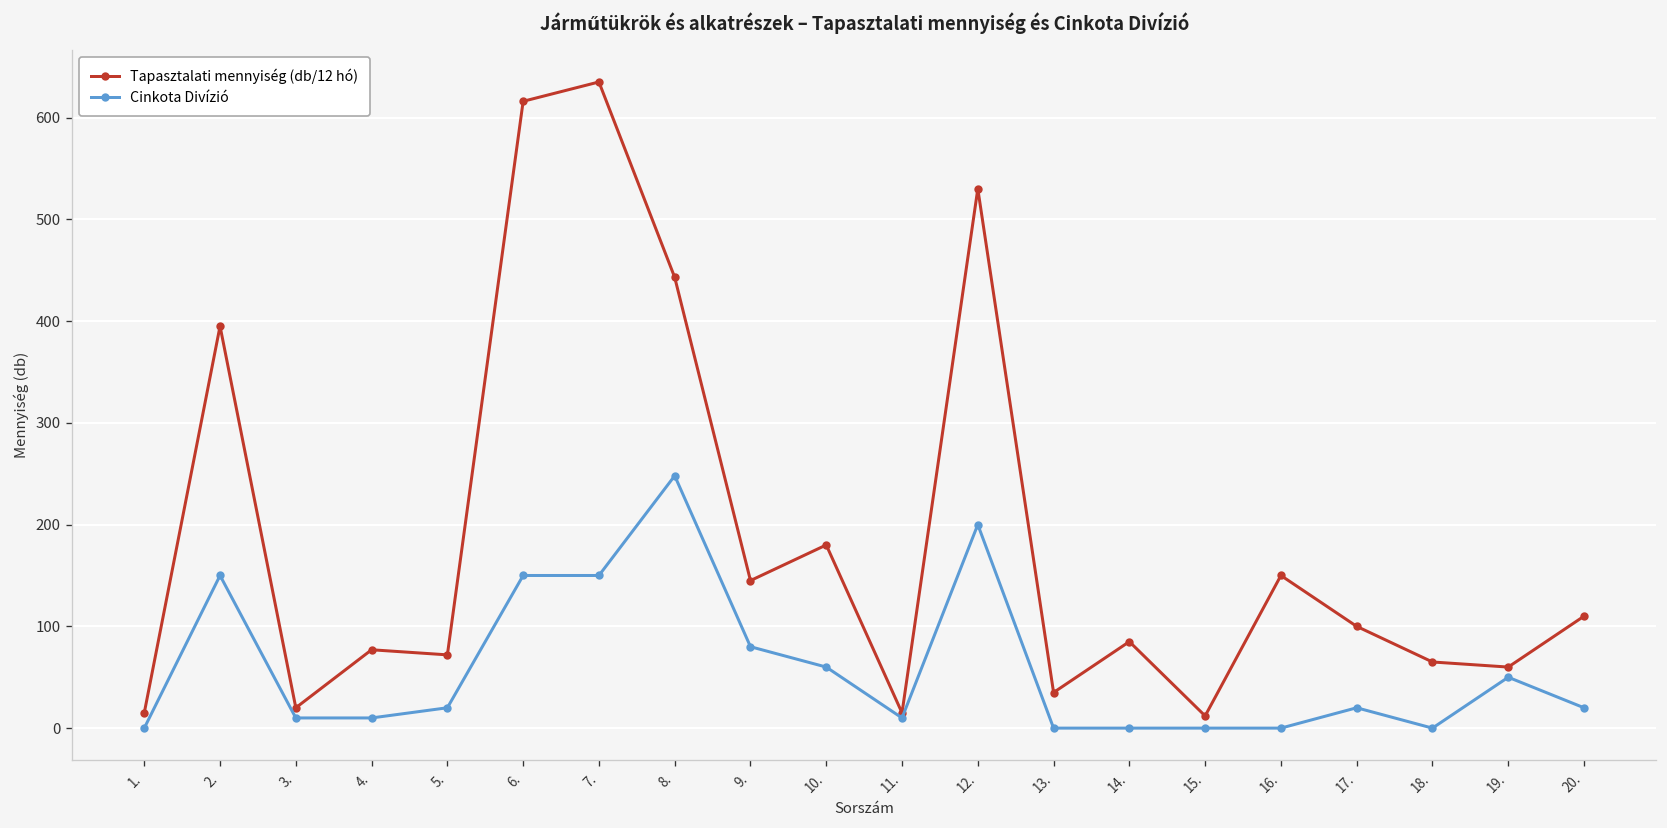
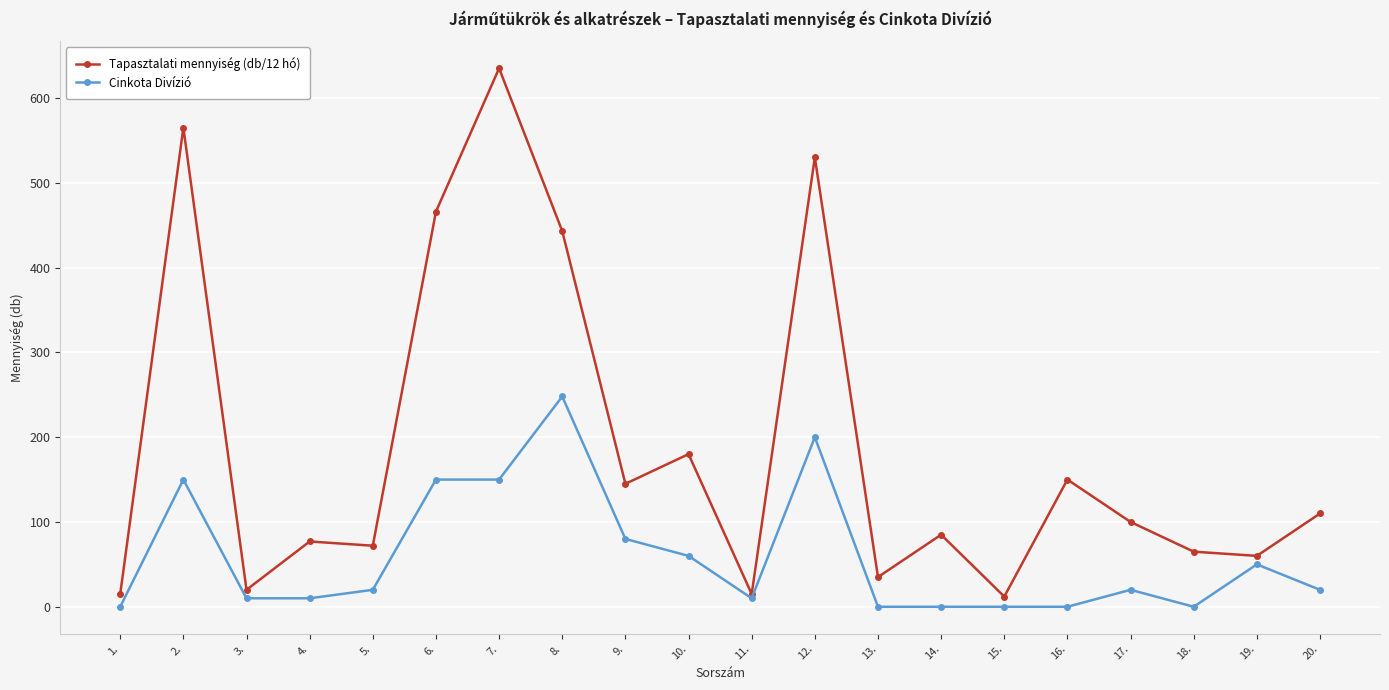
  {
    "Tapasztalati mennyiség (db/12 hó)": {
      "1.": 20,
-     "2.": 400,
+     "2.": 570,
      "3.": 20,
      "4.": 80,
      "5.": 70,
-     "6.": 620,
+     "6.": 470,
      "7.": 640,
      "8.": 440,
      "9.": 150,
      "10.": 180,
      "11.": 20,
      "12.": 530,
      "13.": 40,
      "14.": 90,
      "15.": 10,
      "16.": 150,
      "17.": 100,
      "18.": 70,
      "19.": 60,
      "20.": 110
    },
    "Cinkota Divízió": {
      "1.": 0,
      "2.": 150,
      "3.": 10,
      "4.": 10,
      "5.": 20,
      "6.": 150,
      "7.": 150,
      "8.": 250,
      "9.": 80,
      "10.": 60,
      "11.": 10,
      "12.": 200,
      "13.": 0,
      "14.": 0,
      "15.": 0,
      "16.": 0,
      "17.": 20,
      "18.": 0,
      "19.": 50,
      "20.": 20
    }
  }
